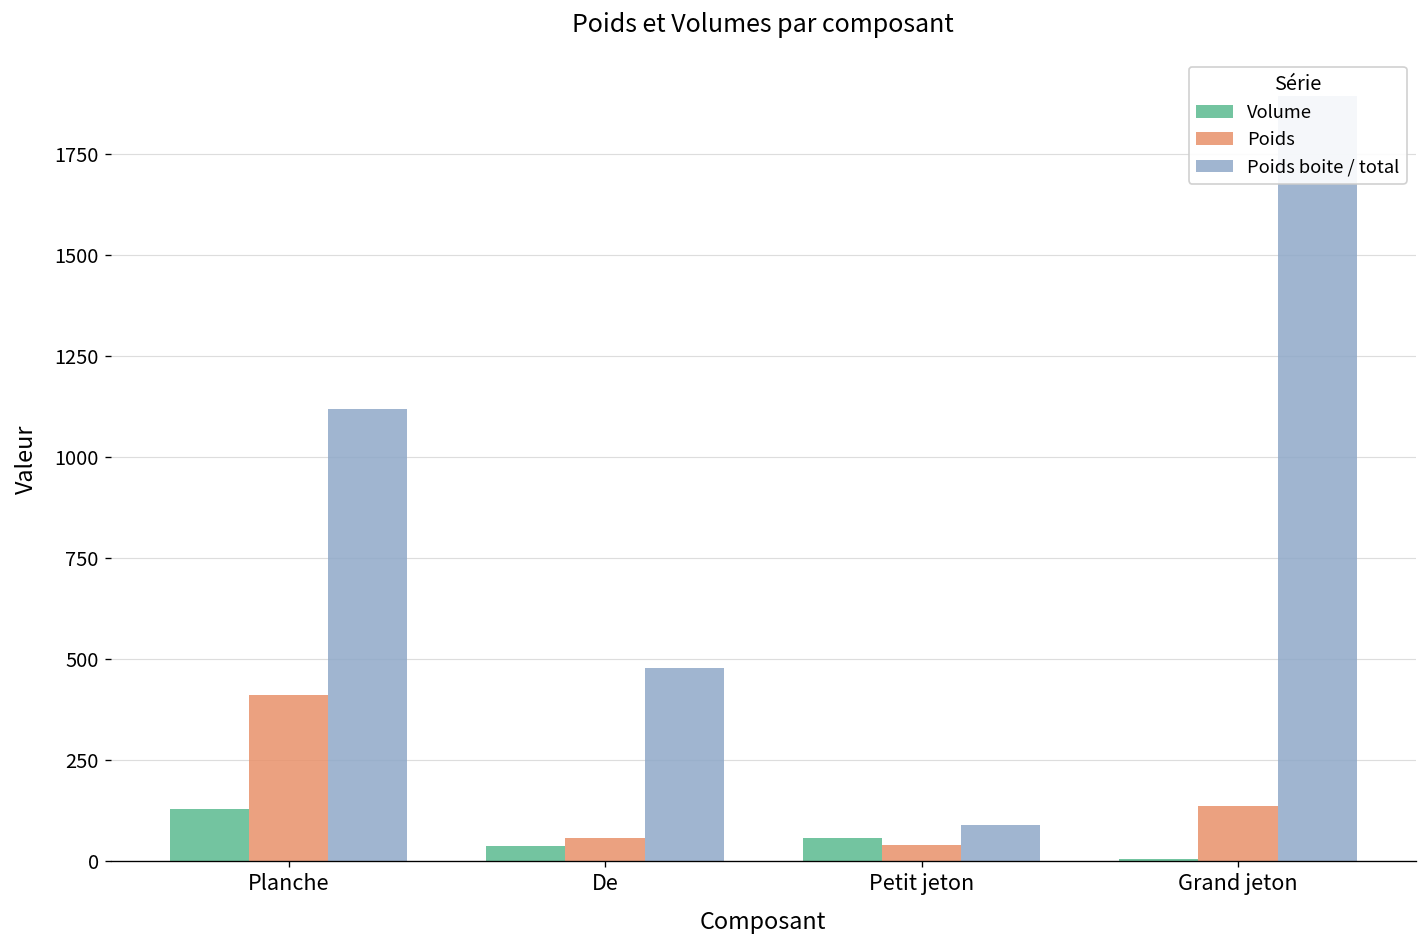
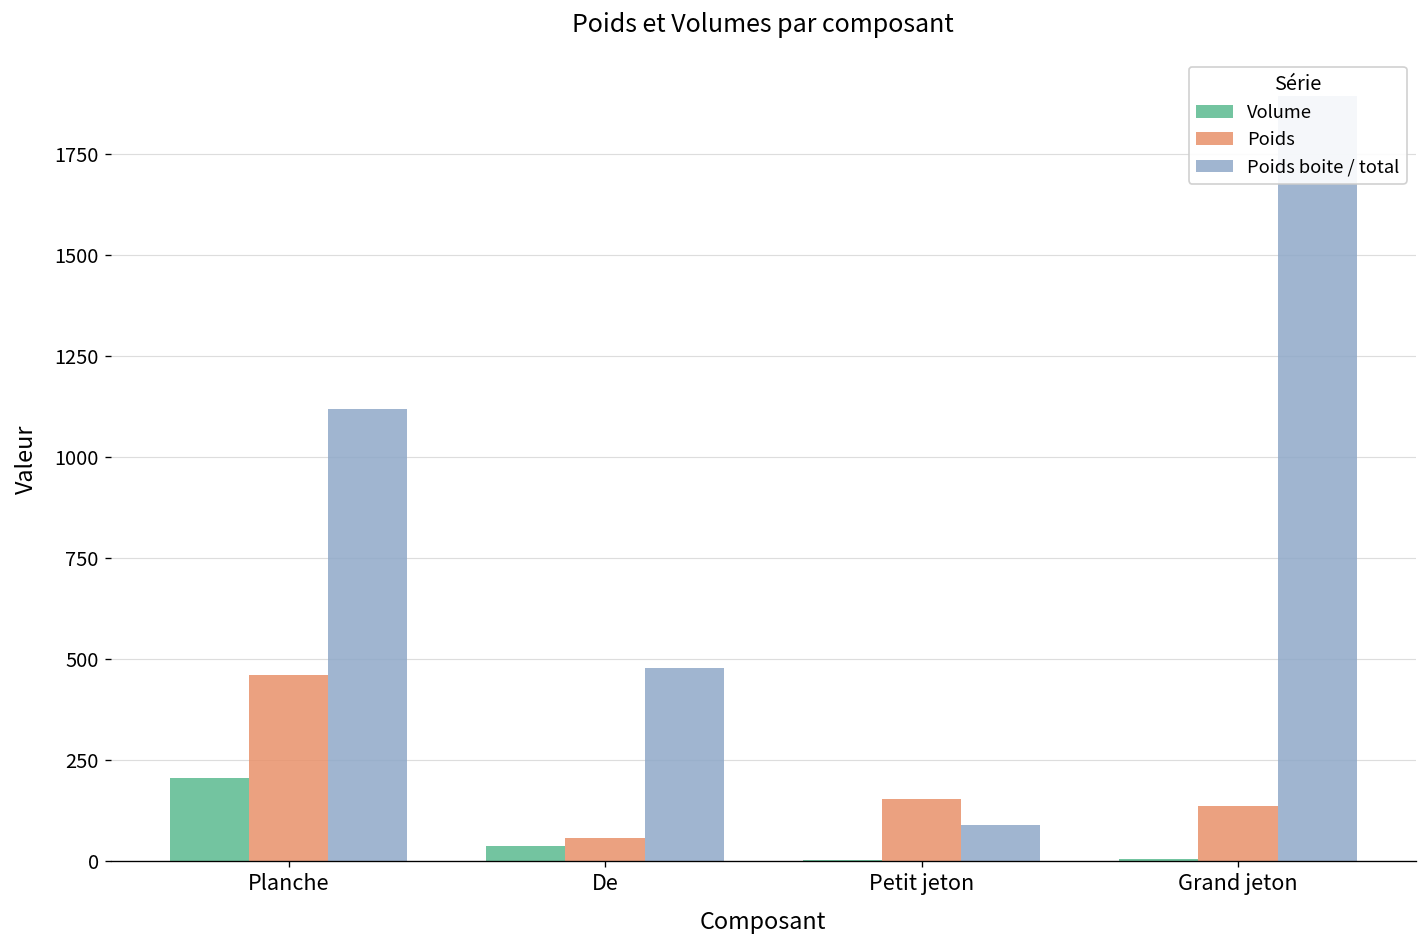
  {
    "Volume": {
-     "Planche": 130,
+     "Planche": 200,
      "De": 40,
-     "Petit jeton": 60
+     "Petit jeton": 0
    },
    "Poids": {
-     "Planche": 410,
+     "Planche": 460,
      "De": 60,
-     "Petit jeton": 40,
+     "Petit jeton": 150,
      "Grand jeton": 140
    },
    "Poids boite / total": {
      "Planche": 1120,
      "De": 480,
      "Petit jeton": 90
    }
  }
